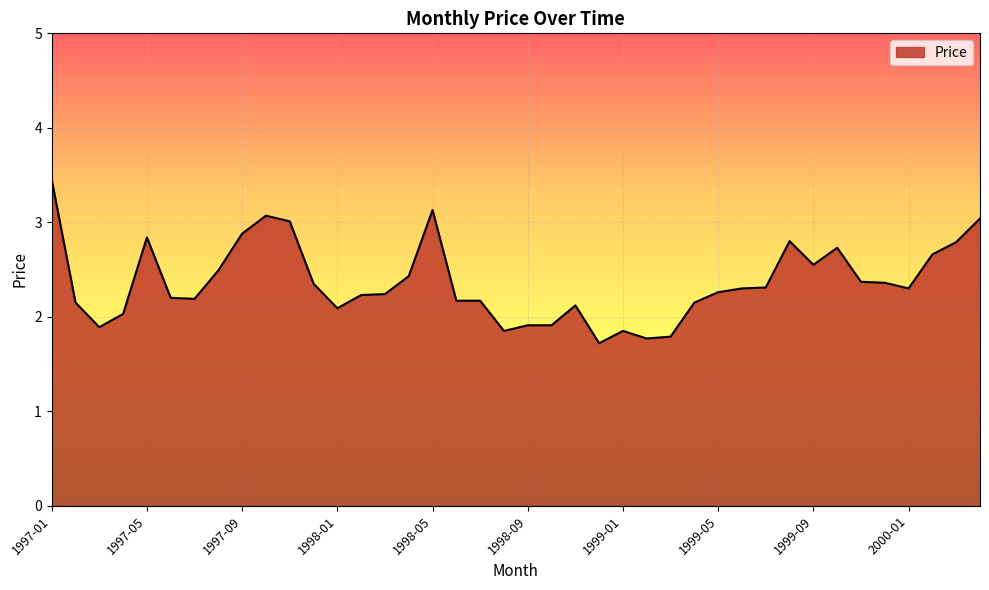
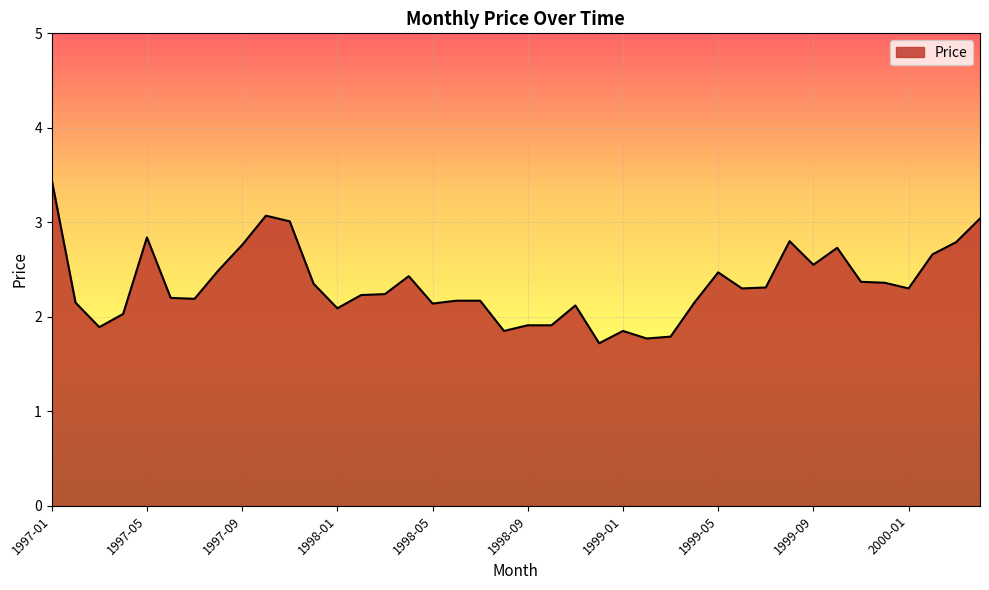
  {
    "1997-01": 3.5,
    "1997-05": 2.8,
-   "1997-09": 2.9,
+   "1997-09": 2.8,
    "1998-01": 2.1,
-   "1998-05": 3.1,
+   "1998-05": 2.1,
    "1998-09": 1.9,
    "1999-01": 1.9,
-   "1999-05": 2.3,
+   "1999-05": 2.5,
    "1999-09": 2.6,
    "2000-01": 2.3
  }
